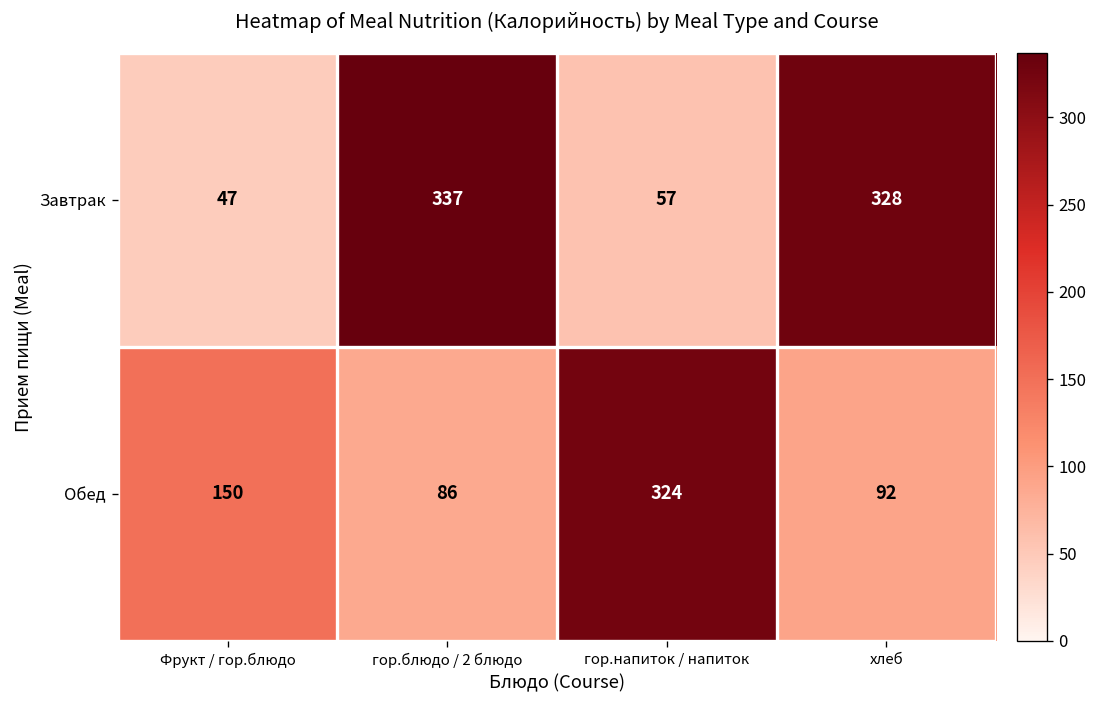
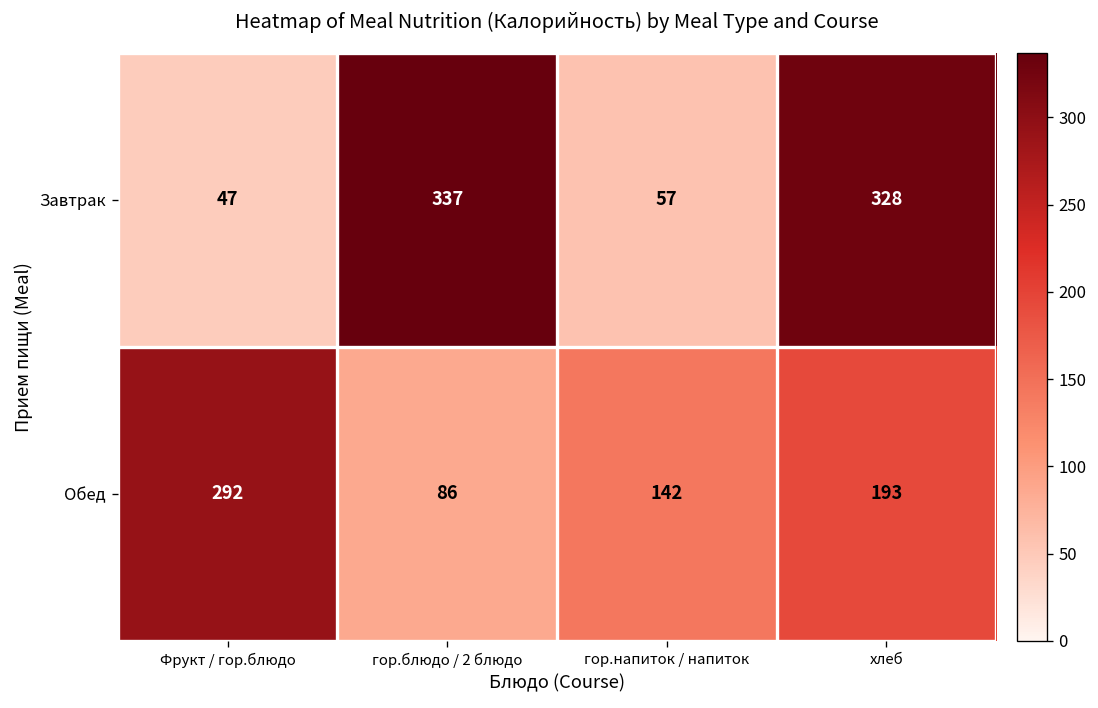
  {
    "Завтрак": {
      "Фрукт / гор.блюдо": 47,
      "гор.блюдо / 2 блюдо": 337,
      "гор.напиток / напиток": 57,
      "хлеб": 328
    },
    "Обед": {
-     "Фрукт / гор.блюдо": 150,
+     "Фрукт / гор.блюдо": 292,
      "гор.блюдо / 2 блюдо": 86,
-     "гор.напиток / напиток": 324,
-     "хлеб": 92
+     "гор.напиток / напиток": 142,
+     "хлеб": 193
    }
  }
